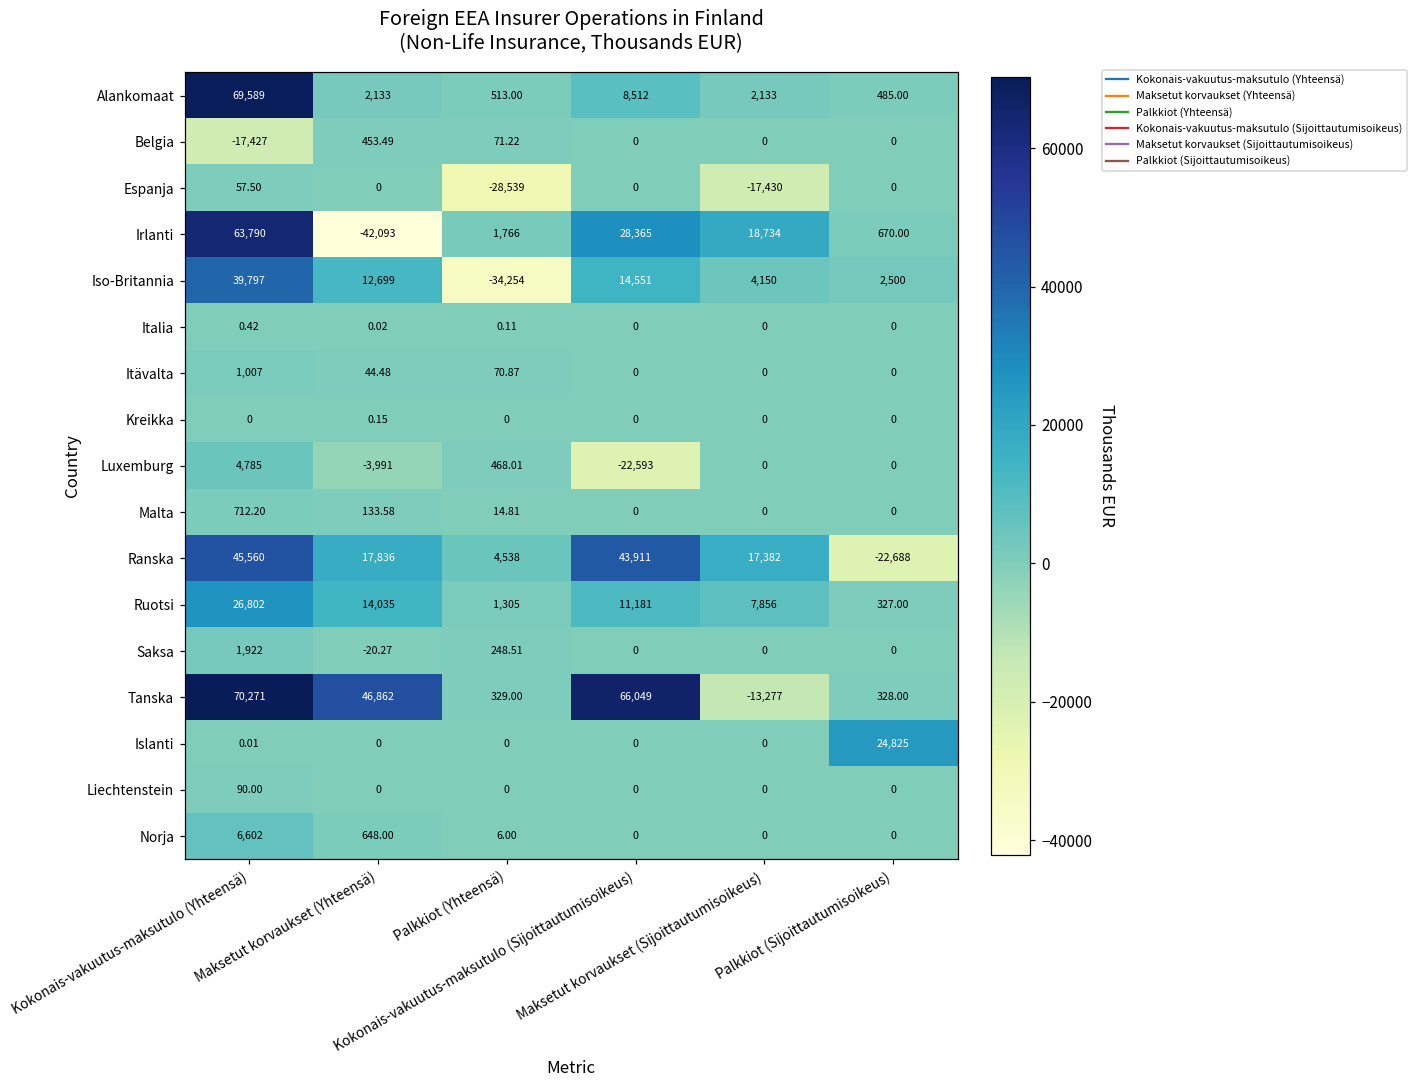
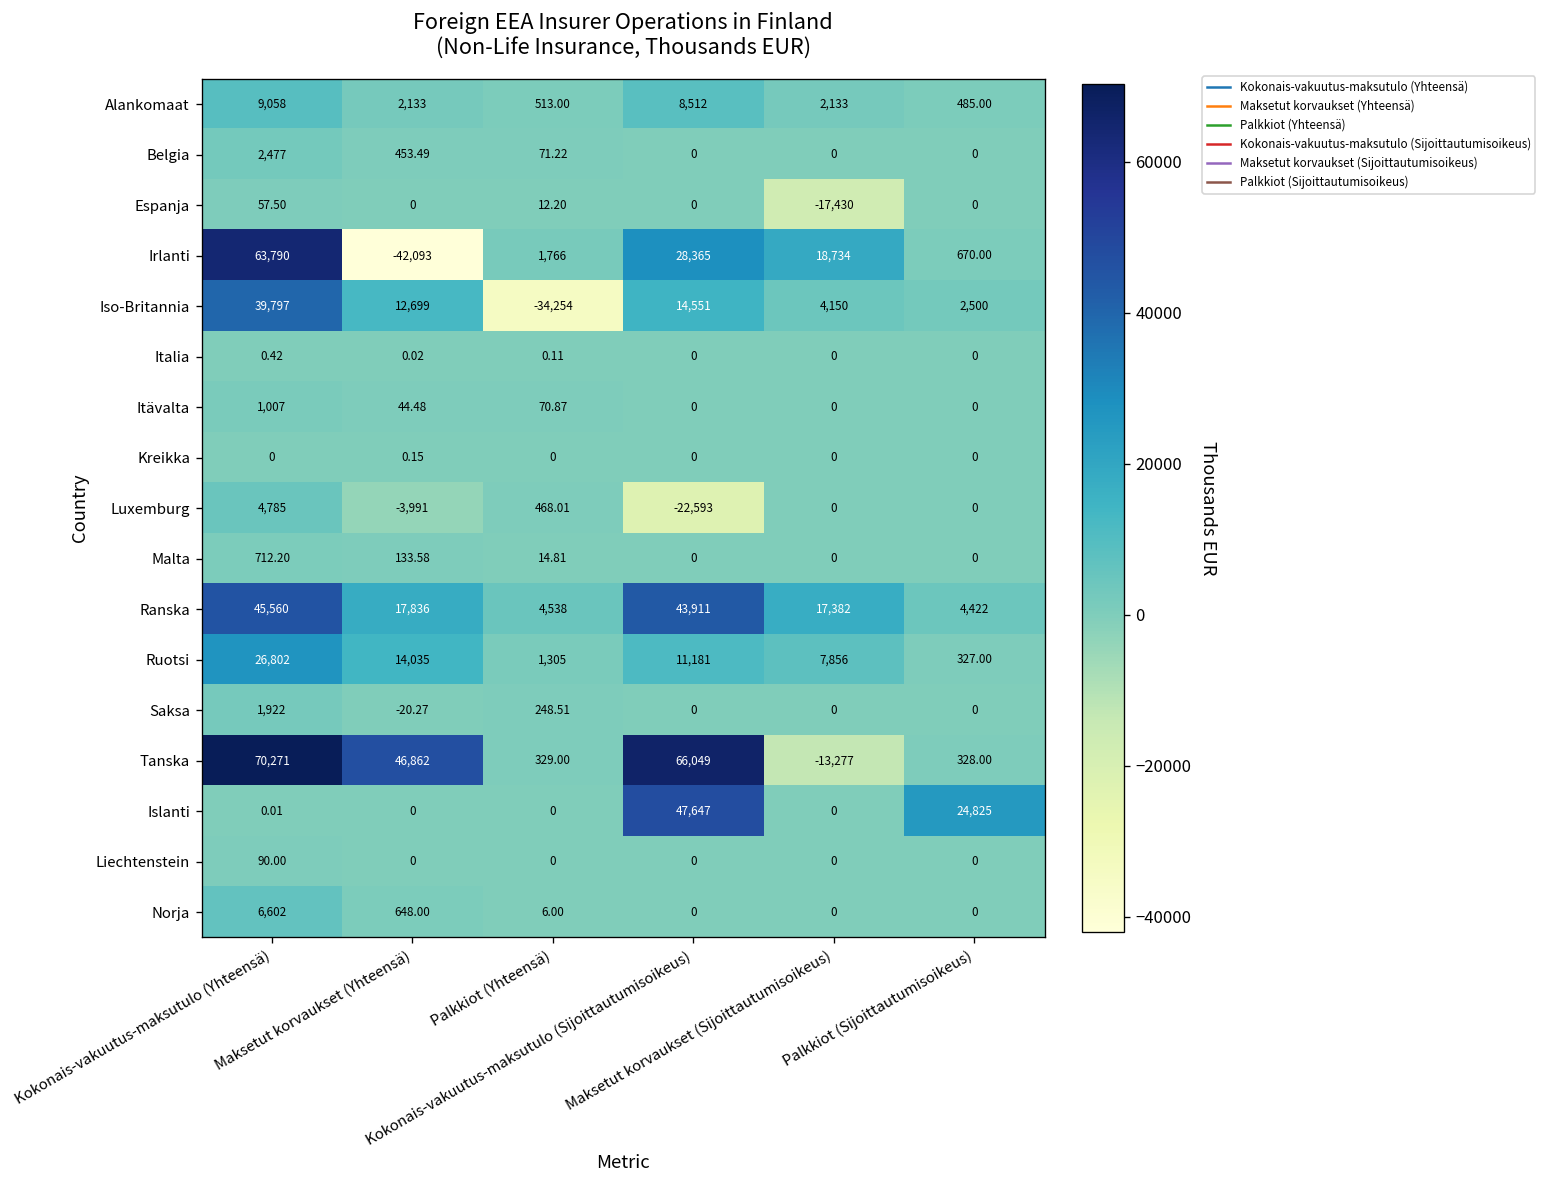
  {
    "Alankomaat": {
-     "Kokonais-vakuutus-maksutulo (Yhteensä)": "69,589",
+     "Kokonais-vakuutus-maksutulo (Yhteensä)": "9,058",
      "Maksetut korvaukset (Yhteensä)": "2,133",
      "Palkkiot (Yhteensä)": "513.00",
      "Kokonais-vakuutus-maksutulo (Sijoittautumisoikeus)": "8,512",
      "Maksetut korvaukset (Sijoittautumisoikeus)": "2,133",
      "Palkkiot (Sijoittautumisoikeus)": "485.00"
    },
    "Belgia": {
-     "Kokonais-vakuutus-maksutulo (Yhteensä)": "-17,427",
+     "Kokonais-vakuutus-maksutulo (Yhteensä)": "2,477",
      "Maksetut korvaukset (Yhteensä)": "453.49",
      "Palkkiot (Yhteensä)": "71.22",
      "Kokonais-vakuutus-maksutulo (Sijoittautumisoikeus)": "0",
      "Maksetut korvaukset (Sijoittautumisoikeus)": "0",
      "Palkkiot (Sijoittautumisoikeus)": "0"
    },
    "Espanja": {
      "Kokonais-vakuutus-maksutulo (Yhteensä)": "57.50",
      "Maksetut korvaukset (Yhteensä)": "0",
-     "Palkkiot (Yhteensä)": "-28,539",
+     "Palkkiot (Yhteensä)": "12.20",
      "Kokonais-vakuutus-maksutulo (Sijoittautumisoikeus)": "0",
      "Maksetut korvaukset (Sijoittautumisoikeus)": "-17,430",
      "Palkkiot (Sijoittautumisoikeus)": "0"
    },
    "Irlanti": {
      "Kokonais-vakuutus-maksutulo (Yhteensä)": "63,790",
      "Maksetut korvaukset (Yhteensä)": "-42,093",
      "Palkkiot (Yhteensä)": "1,766",
      "Kokonais-vakuutus-maksutulo (Sijoittautumisoikeus)": "28,365",
      "Maksetut korvaukset (Sijoittautumisoikeus)": "18,734",
      "Palkkiot (Sijoittautumisoikeus)": "670.00"
    },
    "Iso-Britannia": {
      "Kokonais-vakuutus-maksutulo (Yhteensä)": "39,797",
      "Maksetut korvaukset (Yhteensä)": "12,699",
      "Palkkiot (Yhteensä)": "-34,254",
      "Kokonais-vakuutus-maksutulo (Sijoittautumisoikeus)": "14,551",
      "Maksetut korvaukset (Sijoittautumisoikeus)": "4,150",
      "Palkkiot (Sijoittautumisoikeus)": "2,500"
    },
    "Italia": {
      "Kokonais-vakuutus-maksutulo (Yhteensä)": "0.42",
      "Maksetut korvaukset (Yhteensä)": "0.02",
      "Palkkiot (Yhteensä)": "0.11",
      "Kokonais-vakuutus-maksutulo (Sijoittautumisoikeus)": "0",
      "Maksetut korvaukset (Sijoittautumisoikeus)": "0",
      "Palkkiot (Sijoittautumisoikeus)": "0"
    },
    "Itävalta": {
      "Kokonais-vakuutus-maksutulo (Yhteensä)": "1,007",
      "Maksetut korvaukset (Yhteensä)": "44.48",
      "Palkkiot (Yhteensä)": "70.87",
      "Kokonais-vakuutus-maksutulo (Sijoittautumisoikeus)": "0",
      "Maksetut korvaukset (Sijoittautumisoikeus)": "0",
      "Palkkiot (Sijoittautumisoikeus)": "0"
    },
    "Kreikka": {
      "Kokonais-vakuutus-maksutulo (Yhteensä)": "0",
      "Maksetut korvaukset (Yhteensä)": "0.15",
      "Palkkiot (Yhteensä)": "0",
      "Kokonais-vakuutus-maksutulo (Sijoittautumisoikeus)": "0",
      "Maksetut korvaukset (Sijoittautumisoikeus)": "0",
      "Palkkiot (Sijoittautumisoikeus)": "0"
    },
    "Luxemburg": {
      "Kokonais-vakuutus-maksutulo (Yhteensä)": "4,785",
      "Maksetut korvaukset (Yhteensä)": "-3,991",
      "Palkkiot (Yhteensä)": "468.01",
      "Kokonais-vakuutus-maksutulo (Sijoittautumisoikeus)": "-22,593",
      "Maksetut korvaukset (Sijoittautumisoikeus)": "0",
      "Palkkiot (Sijoittautumisoikeus)": "0"
    },
    "Malta": {
      "Kokonais-vakuutus-maksutulo (Yhteensä)": "712.20",
      "Maksetut korvaukset (Yhteensä)": "133.58",
      "Palkkiot (Yhteensä)": "14.81",
      "Kokonais-vakuutus-maksutulo (Sijoittautumisoikeus)": "0",
      "Maksetut korvaukset (Sijoittautumisoikeus)": "0",
      "Palkkiot (Sijoittautumisoikeus)": "0"
    },
    "Ranska": {
      "Kokonais-vakuutus-maksutulo (Yhteensä)": "45,560",
      "Maksetut korvaukset (Yhteensä)": "17,836",
      "Palkkiot (Yhteensä)": "4,538",
      "Kokonais-vakuutus-maksutulo (Sijoittautumisoikeus)": "43,911",
      "Maksetut korvaukset (Sijoittautumisoikeus)": "17,382",
-     "Palkkiot (Sijoittautumisoikeus)": "-22,688"
+     "Palkkiot (Sijoittautumisoikeus)": "4,422"
    },
    "Ruotsi": {
      "Kokonais-vakuutus-maksutulo (Yhteensä)": "26,802",
      "Maksetut korvaukset (Yhteensä)": "14,035",
      "Palkkiot (Yhteensä)": "1,305",
      "Kokonais-vakuutus-maksutulo (Sijoittautumisoikeus)": "11,181",
      "Maksetut korvaukset (Sijoittautumisoikeus)": "7,856",
      "Palkkiot (Sijoittautumisoikeus)": "327.00"
    },
    "Saksa": {
      "Kokonais-vakuutus-maksutulo (Yhteensä)": "1,922",
      "Maksetut korvaukset (Yhteensä)": "-20.27",
      "Palkkiot (Yhteensä)": "248.51",
      "Kokonais-vakuutus-maksutulo (Sijoittautumisoikeus)": "0",
      "Maksetut korvaukset (Sijoittautumisoikeus)": "0",
      "Palkkiot (Sijoittautumisoikeus)": "0"
    },
    "Tanska": {
      "Kokonais-vakuutus-maksutulo (Yhteensä)": "70,271",
      "Maksetut korvaukset (Yhteensä)": "46,862",
      "Palkkiot (Yhteensä)": "329.00",
      "Kokonais-vakuutus-maksutulo (Sijoittautumisoikeus)": "66,049",
      "Maksetut korvaukset (Sijoittautumisoikeus)": "-13,277",
      "Palkkiot (Sijoittautumisoikeus)": "328.00"
    },
    "Islanti": {
      "Kokonais-vakuutus-maksutulo (Yhteensä)": "0.01",
      "Maksetut korvaukset (Yhteensä)": "0",
      "Palkkiot (Yhteensä)": "0",
-     "Kokonais-vakuutus-maksutulo (Sijoittautumisoikeus)": "0",
+     "Kokonais-vakuutus-maksutulo (Sijoittautumisoikeus)": "47,647",
      "Maksetut korvaukset (Sijoittautumisoikeus)": "0",
      "Palkkiot (Sijoittautumisoikeus)": "24,825"
    },
    "Liechtenstein": {
      "Kokonais-vakuutus-maksutulo (Yhteensä)": "90.00",
      "Maksetut korvaukset (Yhteensä)": "0",
      "Palkkiot (Yhteensä)": "0",
      "Kokonais-vakuutus-maksutulo (Sijoittautumisoikeus)": "0",
      "Maksetut korvaukset (Sijoittautumisoikeus)": "0",
      "Palkkiot (Sijoittautumisoikeus)": "0"
    },
    "Norja": {
      "Kokonais-vakuutus-maksutulo (Yhteensä)": "6,602",
      "Maksetut korvaukset (Yhteensä)": "648.00",
      "Palkkiot (Yhteensä)": "6.00",
      "Kokonais-vakuutus-maksutulo (Sijoittautumisoikeus)": "0",
      "Maksetut korvaukset (Sijoittautumisoikeus)": "0",
      "Palkkiot (Sijoittautumisoikeus)": "0"
    }
  }
